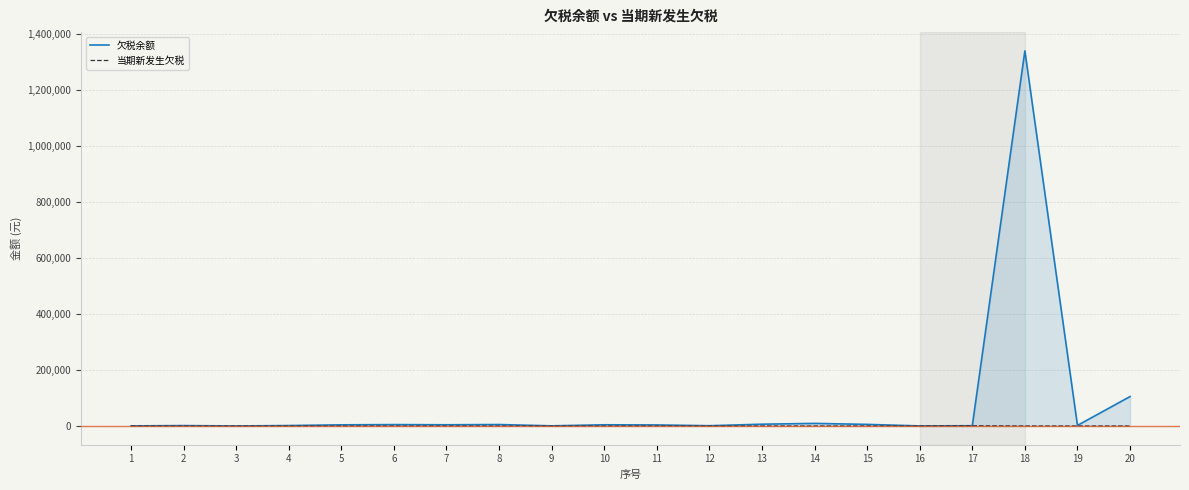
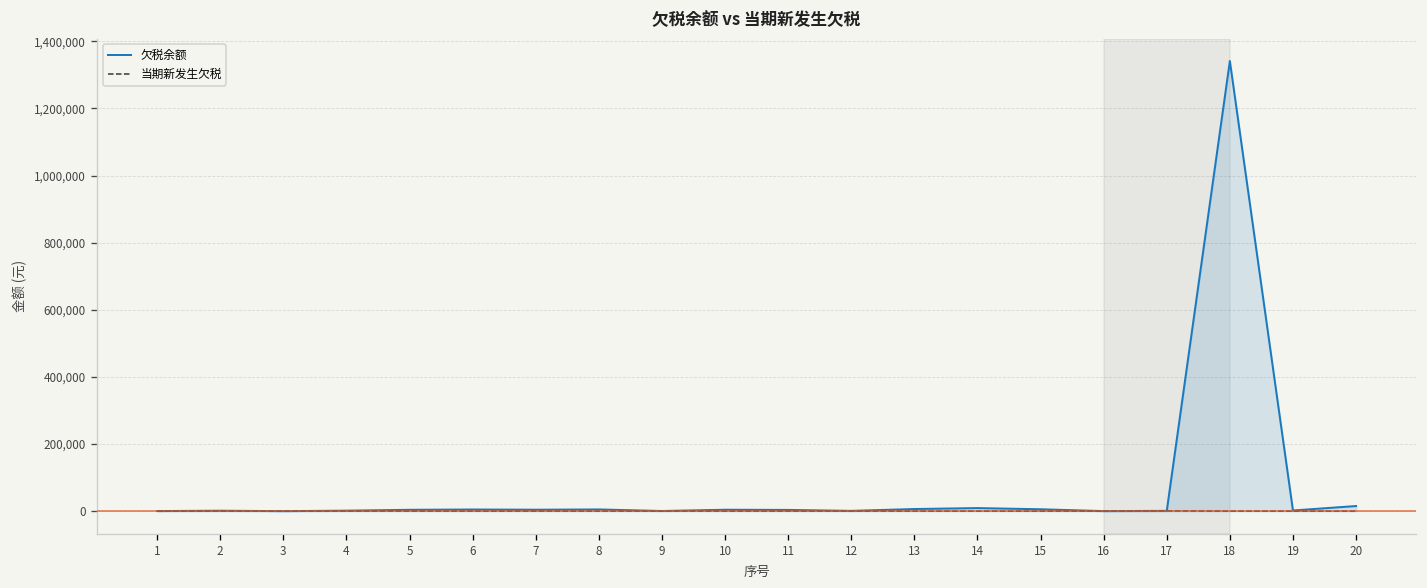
  {
    "欠税余额": {
      "14": "10,000",
      "18": "1,340,000",
-     "20": "110,000"
+     "20": "20,000"
    },
    "当期新发生欠税": {
      "14": "0",
      "18": "0",
      "20": "0"
    }
  }
